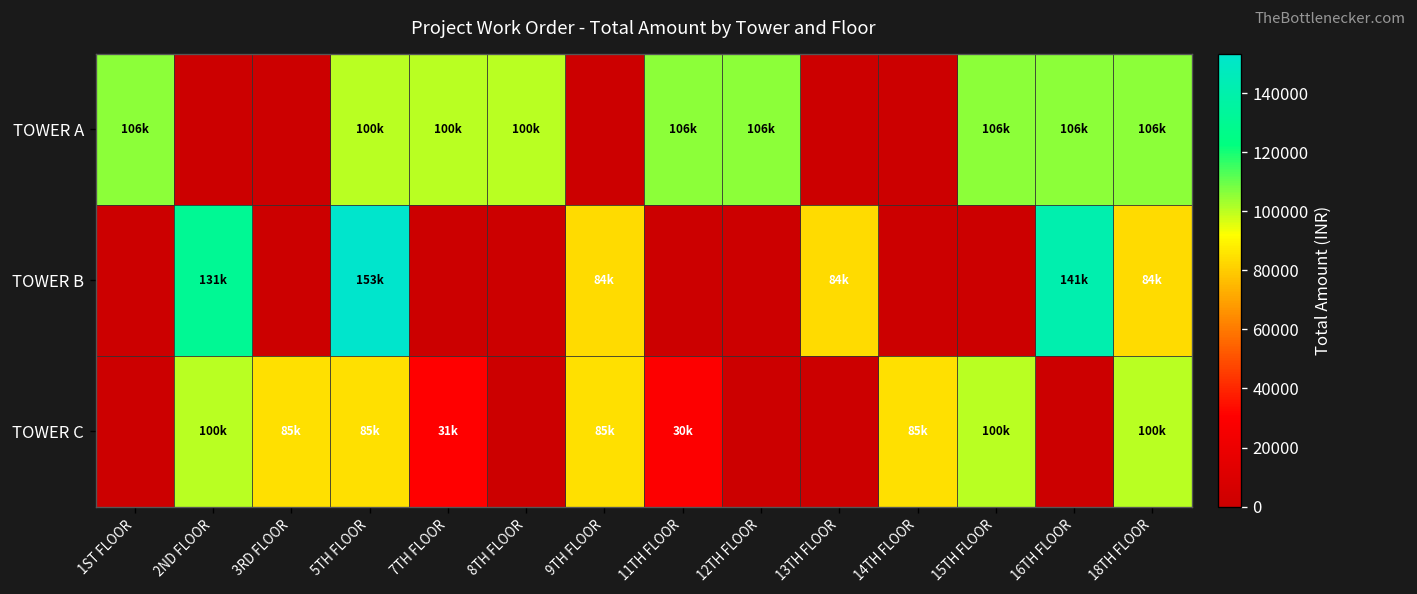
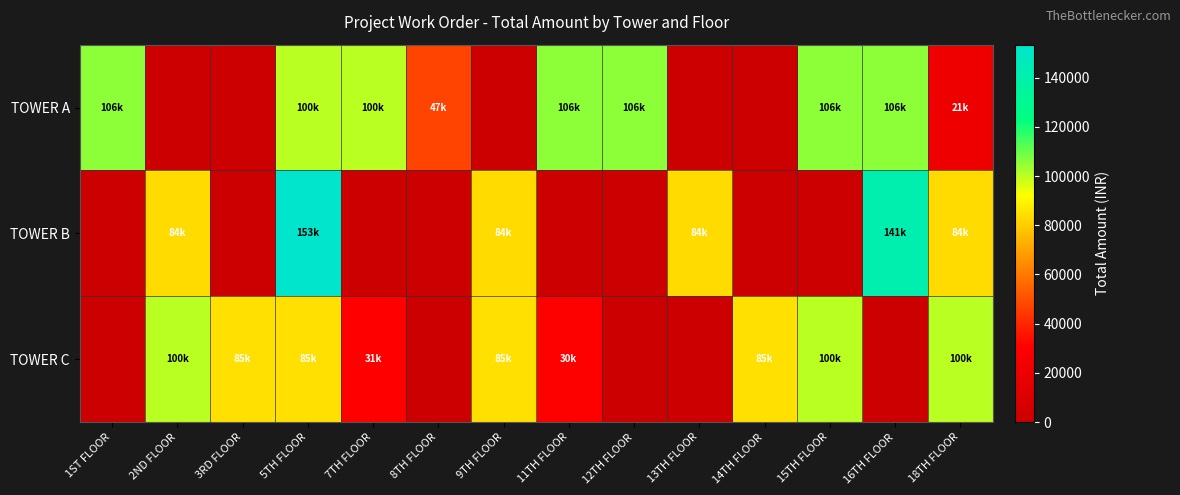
  {
    "TOWER A": {
      "1ST FLOOR": "106k",
      "5TH FLOOR": "100k",
      "7TH FLOOR": "100k",
-     "8TH FLOOR": "100k",
+     "8TH FLOOR": "47k",
      "11TH FLOOR": "106k",
      "12TH FLOOR": "106k",
      "15TH FLOOR": "106k",
      "16TH FLOOR": "106k",
-     "18TH FLOOR": "106k"
+     "18TH FLOOR": "21k"
    },
    "TOWER B": {
-     "2ND FLOOR": "131k",
+     "2ND FLOOR": "84k",
      "5TH FLOOR": "153k",
      "9TH FLOOR": "84k",
      "13TH FLOOR": "84k",
      "16TH FLOOR": "141k",
      "18TH FLOOR": "84k"
    },
    "TOWER C": {
      "2ND FLOOR": "100k",
      "3RD FLOOR": "85k",
      "5TH FLOOR": "85k",
      "7TH FLOOR": "31k",
      "9TH FLOOR": "85k",
      "11TH FLOOR": "30k",
      "14TH FLOOR": "85k",
      "15TH FLOOR": "100k",
      "18TH FLOOR": "100k"
    }
  }
